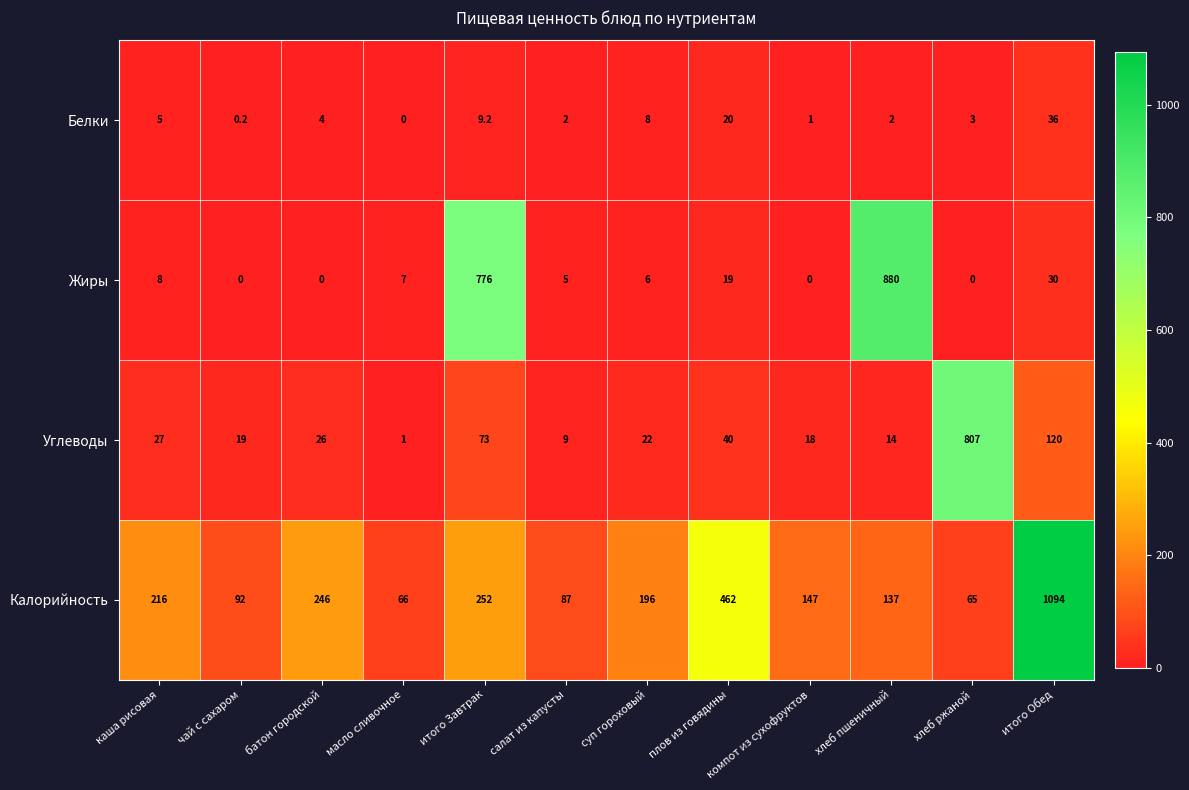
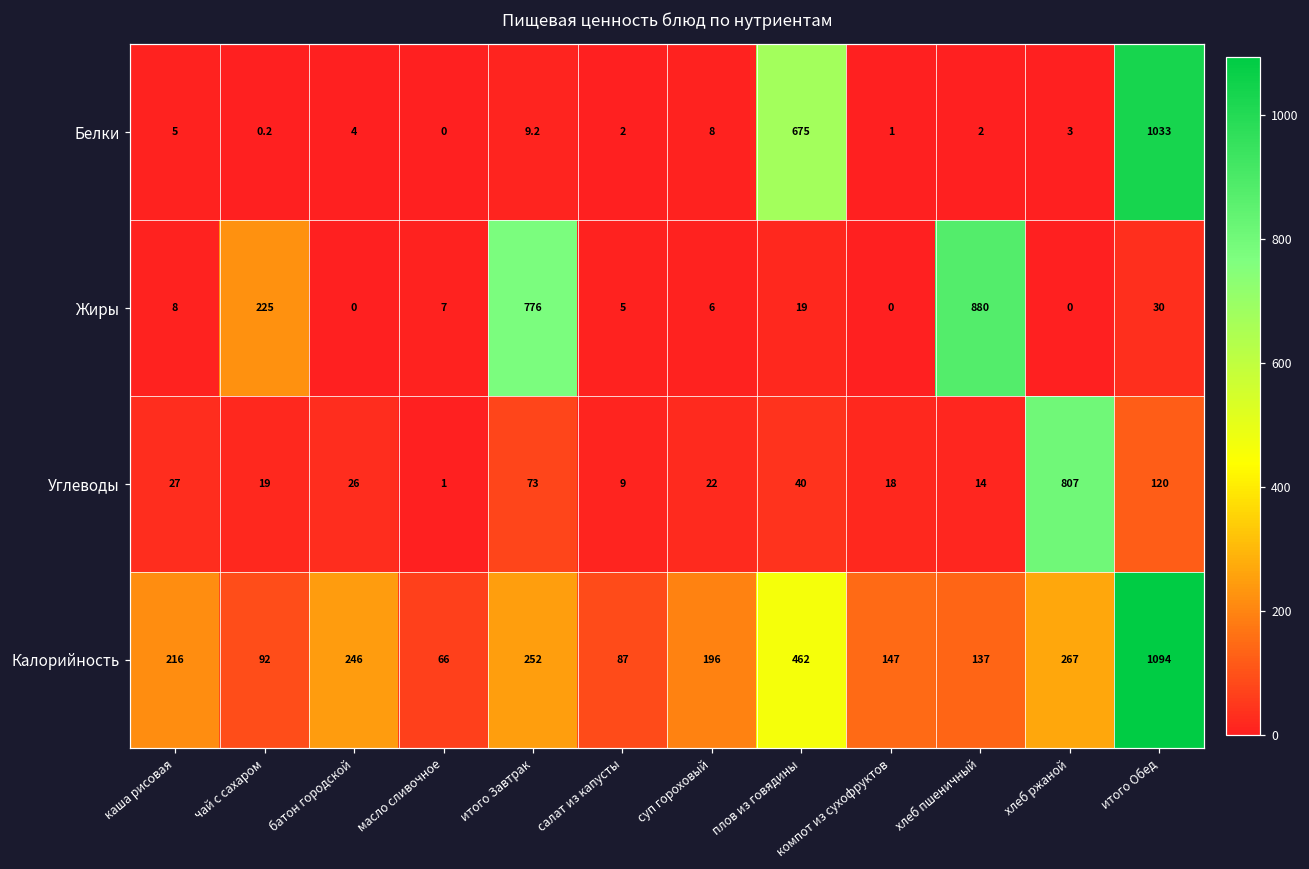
  {
    "Белки": {
      "каша рисовая": 5,
      "чай с сахаром": 0.2,
      "батон городской": 4,
      "масло сливочное": 0,
      "итого Завтрак": 9.2,
      "салат из капусты": 2,
      "суп гороховый": 8,
-     "плов из говядины": 20,
+     "плов из говядины": 675,
      "компот из сухофруктов": 1,
      "хлеб пшеничный": 2,
      "хлеб ржаной": 3,
-     "итого Обед": 36
+     "итого Обед": 1033
    },
    "Жиры": {
      "каша рисовая": 8,
-     "чай с сахаром": 0,
+     "чай с сахаром": 225,
      "батон городской": 0,
      "масло сливочное": 7,
      "итого Завтрак": 776,
      "салат из капусты": 5,
      "суп гороховый": 6,
      "плов из говядины": 19,
      "компот из сухофруктов": 0,
      "хлеб пшеничный": 880,
      "хлеб ржаной": 0,
      "итого Обед": 30
    },
    "Углеводы": {
      "каша рисовая": 27,
      "чай с сахаром": 19,
      "батон городской": 26,
      "масло сливочное": 1,
      "итого Завтрак": 73,
      "салат из капусты": 9,
      "суп гороховый": 22,
      "плов из говядины": 40,
      "компот из сухофруктов": 18,
      "хлеб пшеничный": 14,
      "хлеб ржаной": 807,
      "итого Обед": 120
    },
    "Калорийность": {
      "каша рисовая": 216,
      "чай с сахаром": 92,
      "батон городской": 246,
      "масло сливочное": 66,
      "итого Завтрак": 252,
      "салат из капусты": 87,
      "суп гороховый": 196,
      "плов из говядины": 462,
      "компот из сухофруктов": 147,
      "хлеб пшеничный": 137,
-     "хлеб ржаной": 65,
+     "хлеб ржаной": 267,
      "итого Обед": 1094
    }
  }
